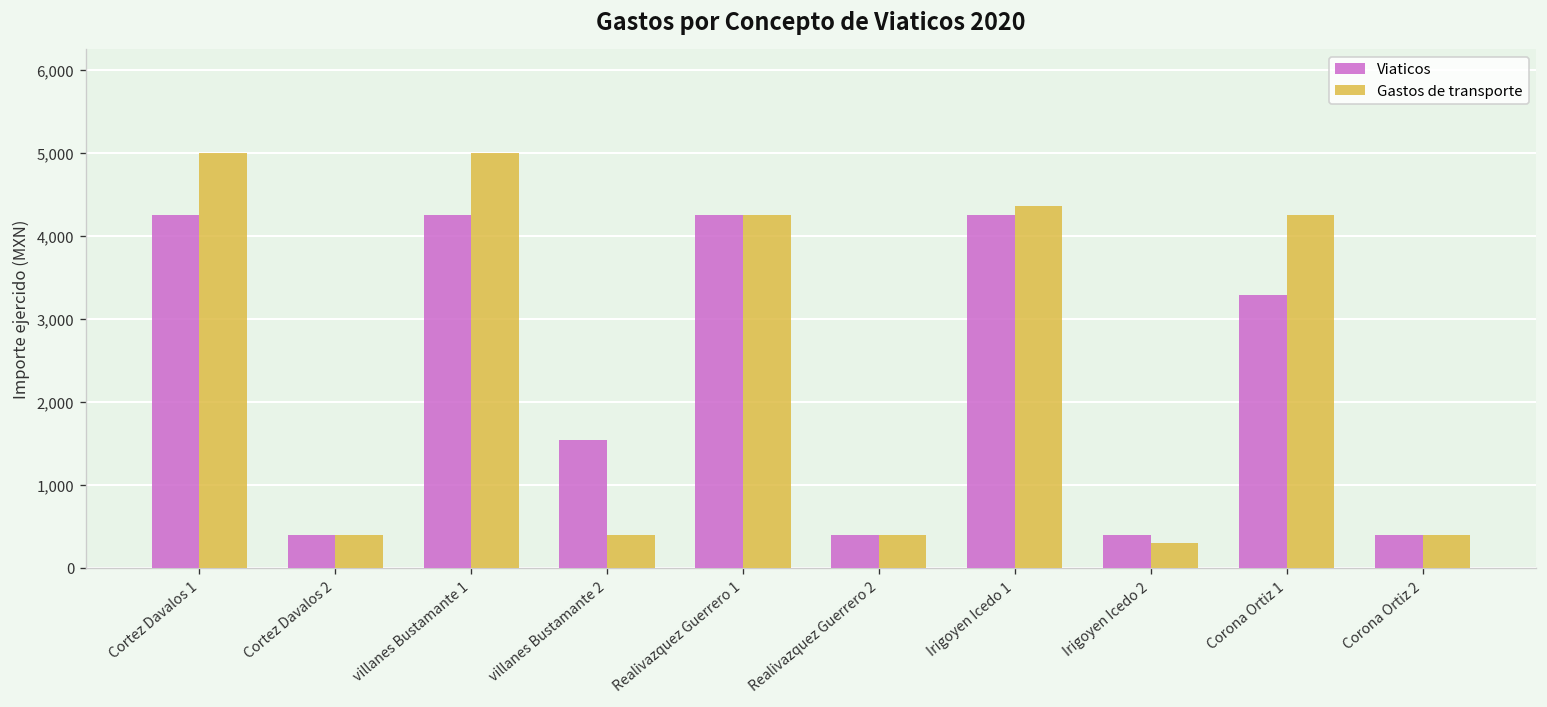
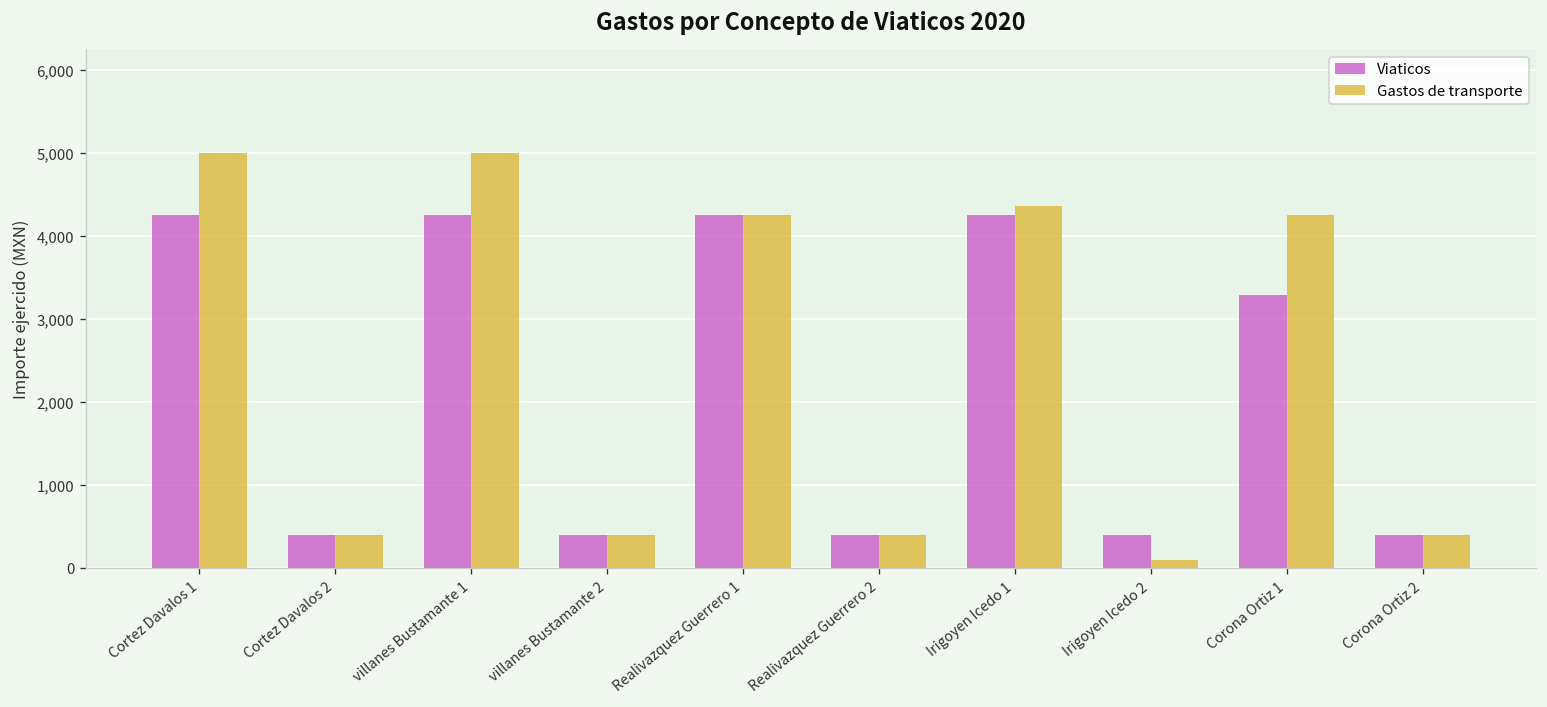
  {
    "Viaticos": {
      "Cortez Davalos 1": "4,300",
      "Cortez Davalos 2": "400",
      "villanes Bustamante 1": "4,300",
-     "villanes Bustamante 2": "1,500",
+     "villanes Bustamante 2": "400",
      "Realivazquez Guerrero 1": "4,300",
      "Realivazquez Guerrero 2": "400",
      "Irigoyen Icedo 1": "4,300",
      "Irigoyen Icedo 2": "400",
      "Corona Ortiz 1": "3,300",
      "Corona Ortiz 2": "400"
    },
    "Gastos de transporte": {
      "Cortez Davalos 1": "5,000",
      "Cortez Davalos 2": "400",
      "villanes Bustamante 1": "5,000",
      "villanes Bustamante 2": "400",
      "Realivazquez Guerrero 1": "4,300",
      "Realivazquez Guerrero 2": "400",
      "Irigoyen Icedo 1": "4,400",
-     "Irigoyen Icedo 2": "300",
+     "Irigoyen Icedo 2": "100",
      "Corona Ortiz 1": "4,300",
      "Corona Ortiz 2": "400"
    }
  }
